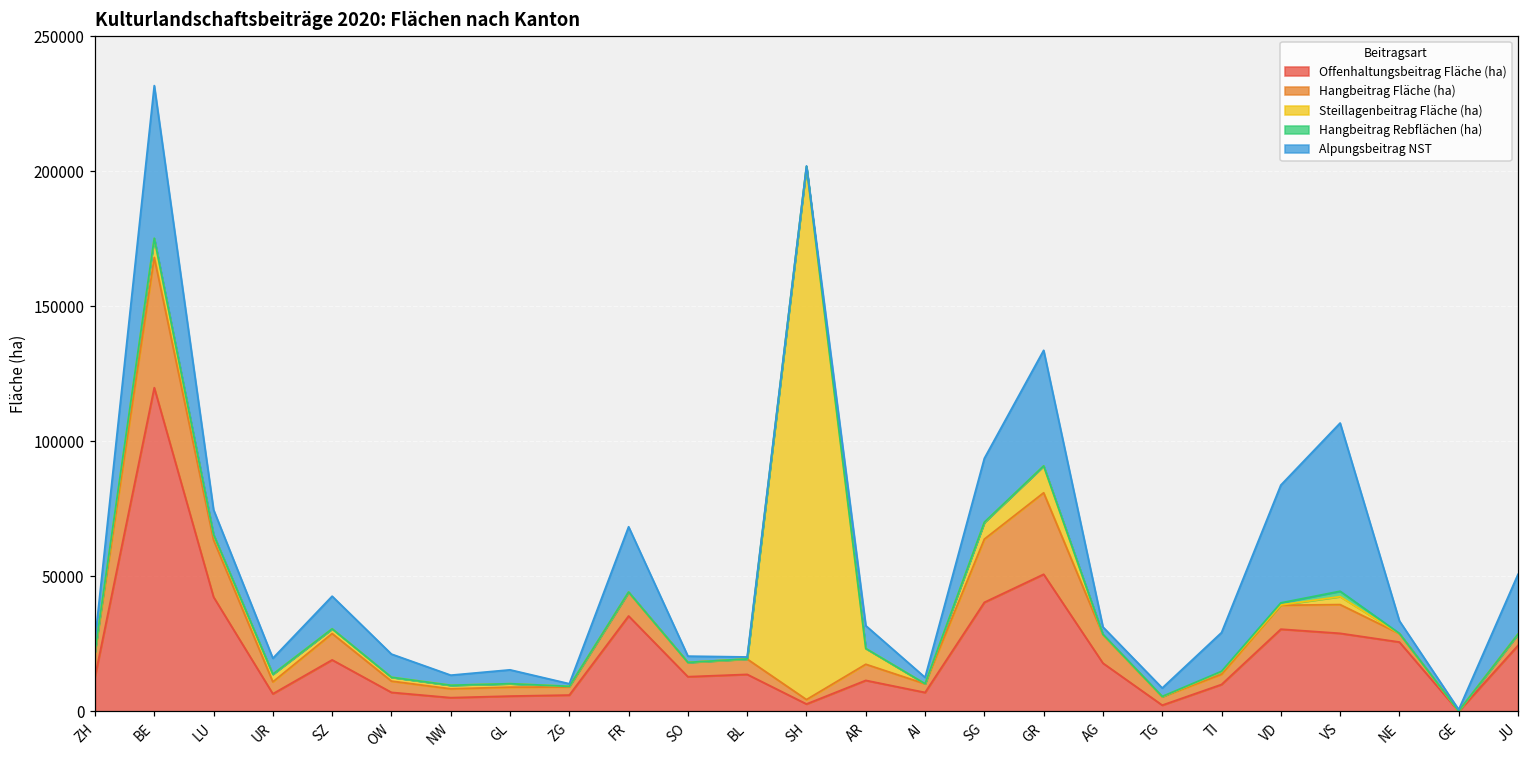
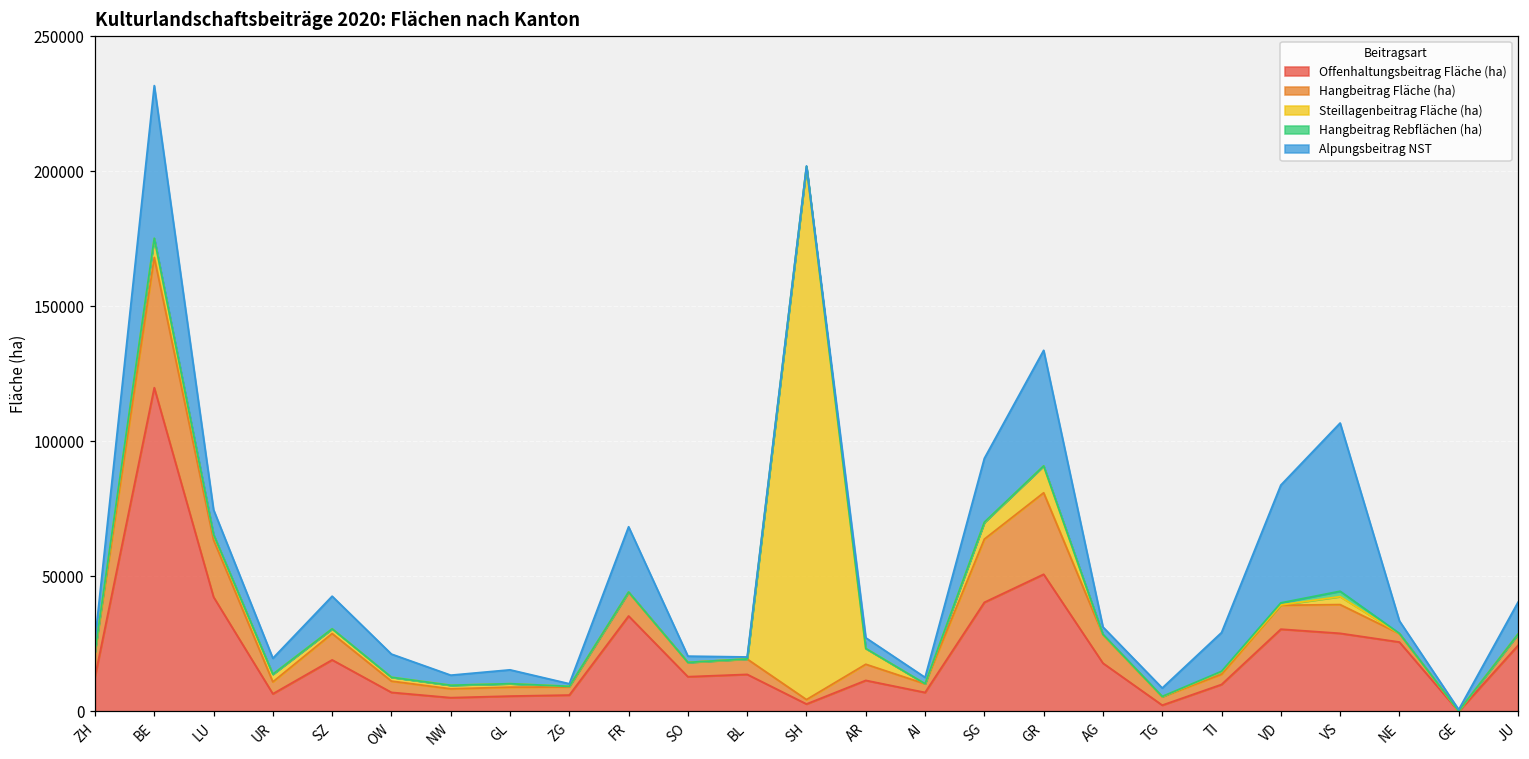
  {
    "Steillagenbeitrag Fläche (ha)": {
      "VS": 3000
    },
    "Hangbeitrag Rebflächen (ha)": {
      "VS": 2000
    },
    "Alpungsbeitrag NST": {
      "ZH": 4000,
      "BE": 57000,
      "LU": 9000,
      "UR": 6000,
      "SZ": 12000,
      "OW": 9000,
      "NW": 4000,
      "GL": 5000,
      "FR": 24000,
      "SO": 2000,
-     "AR": 8000,
+     "AR": 4000,
      "AI": 2000,
      "SG": 24000,
      "GR": 43000,
      "AG": 3000,
      "TG": 3000,
      "TI": 14000,
      "VD": 44000,
      "VS": 62000,
      "NE": 5000,
-     "JU": 22000
+     "JU": 12000
    }
  }
